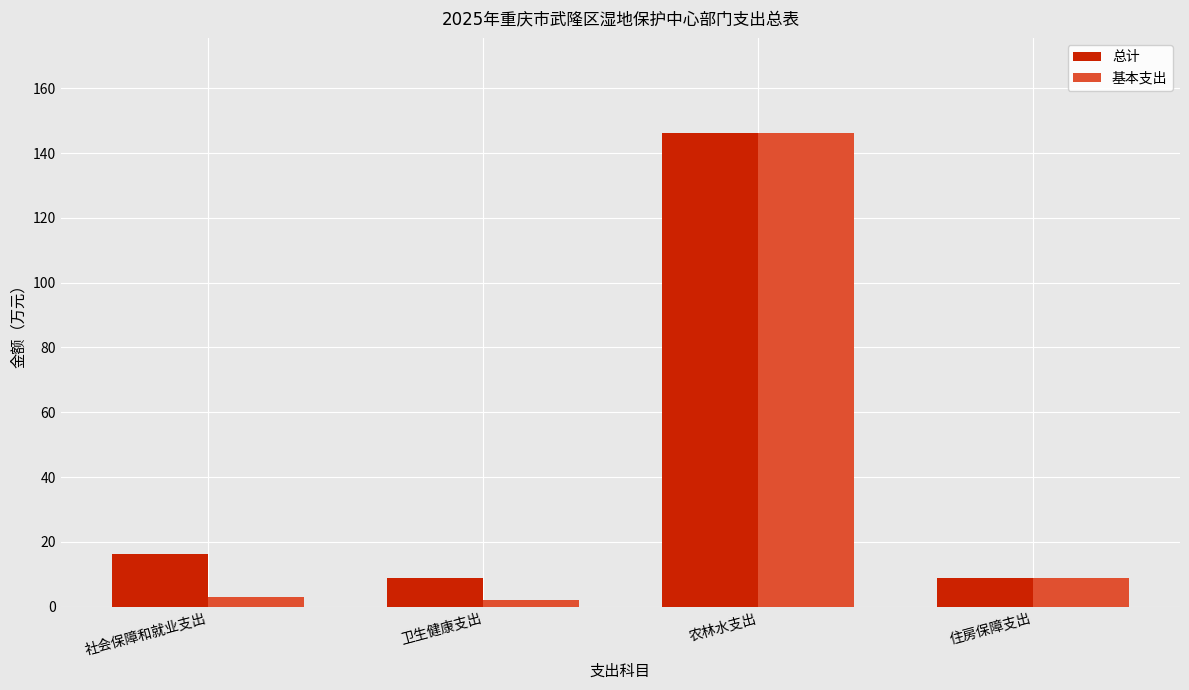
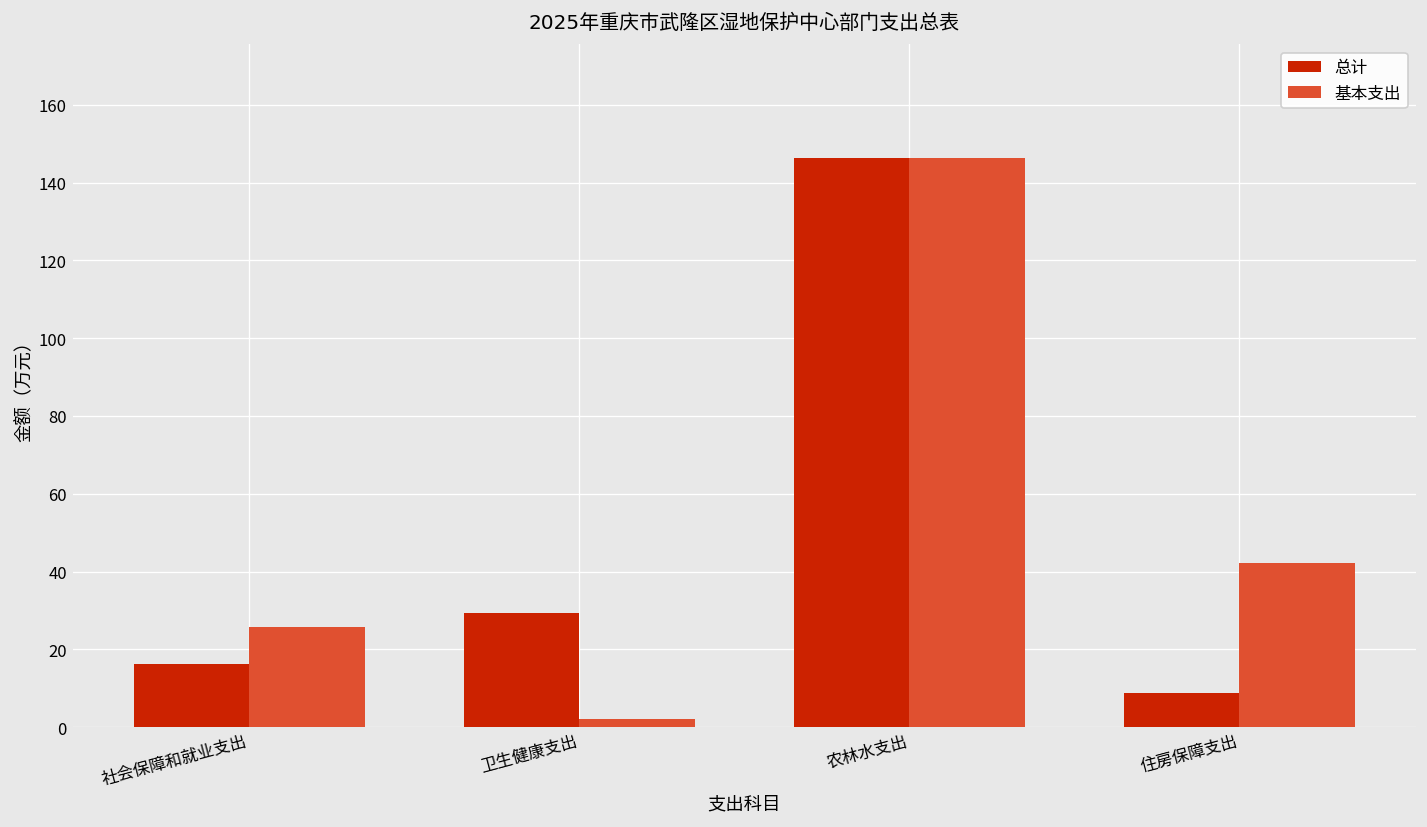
  {
    "总计": {
      "社会保障和就业支出": 16,
-     "卫生健康支出": 9,
+     "卫生健康支出": 29,
      "农林水支出": 146,
      "住房保障支出": 9
    },
    "基本支出": {
-     "社会保障和就业支出": 3,
+     "社会保障和就业支出": 26,
      "卫生健康支出": 2,
      "农林水支出": 146,
-     "住房保障支出": 9
+     "住房保障支出": 42
    }
  }
